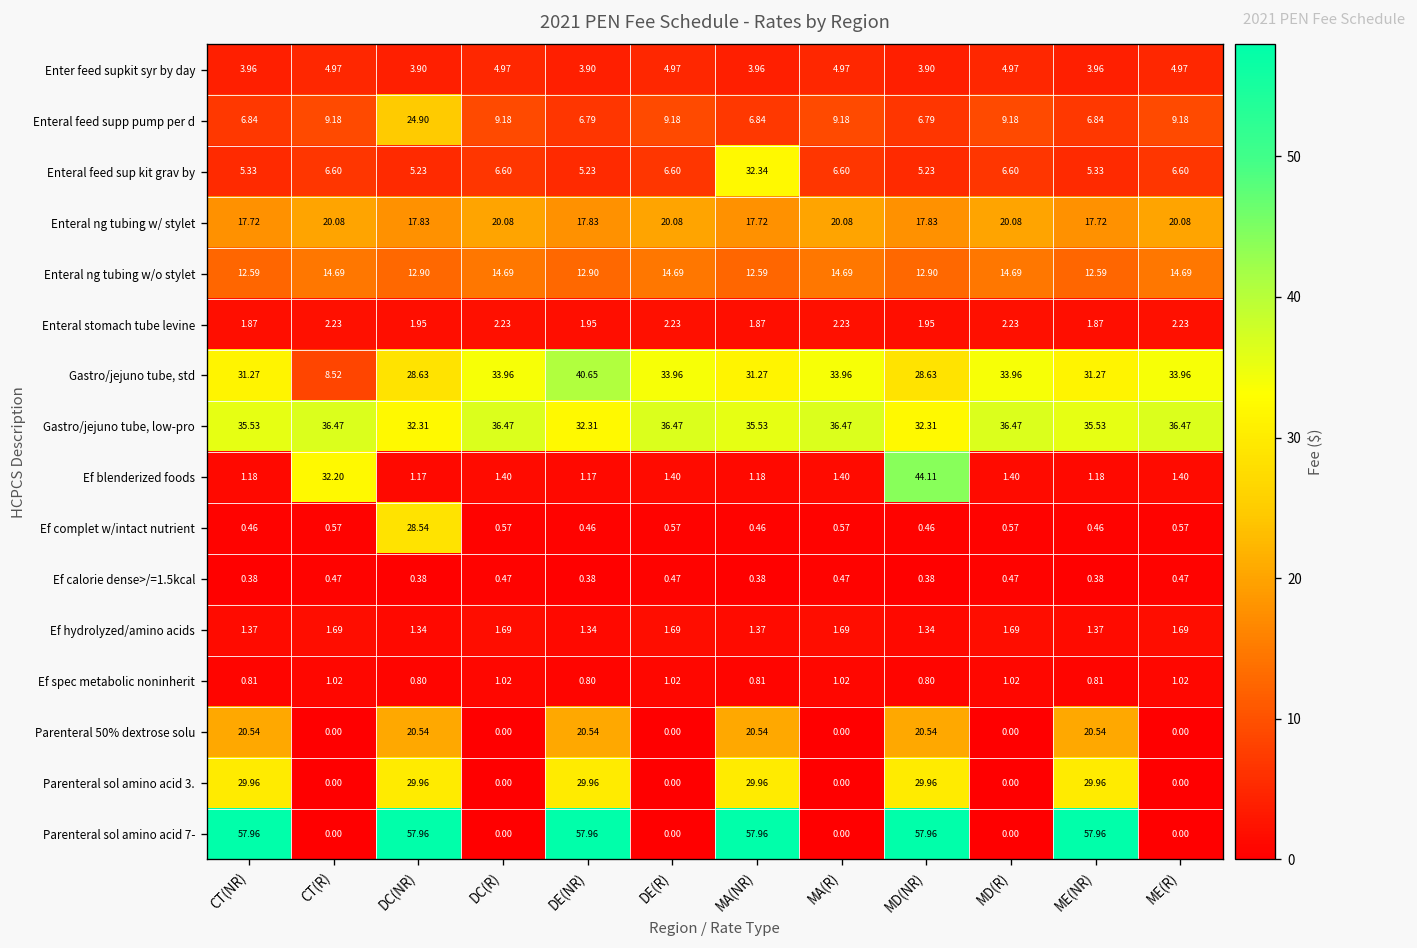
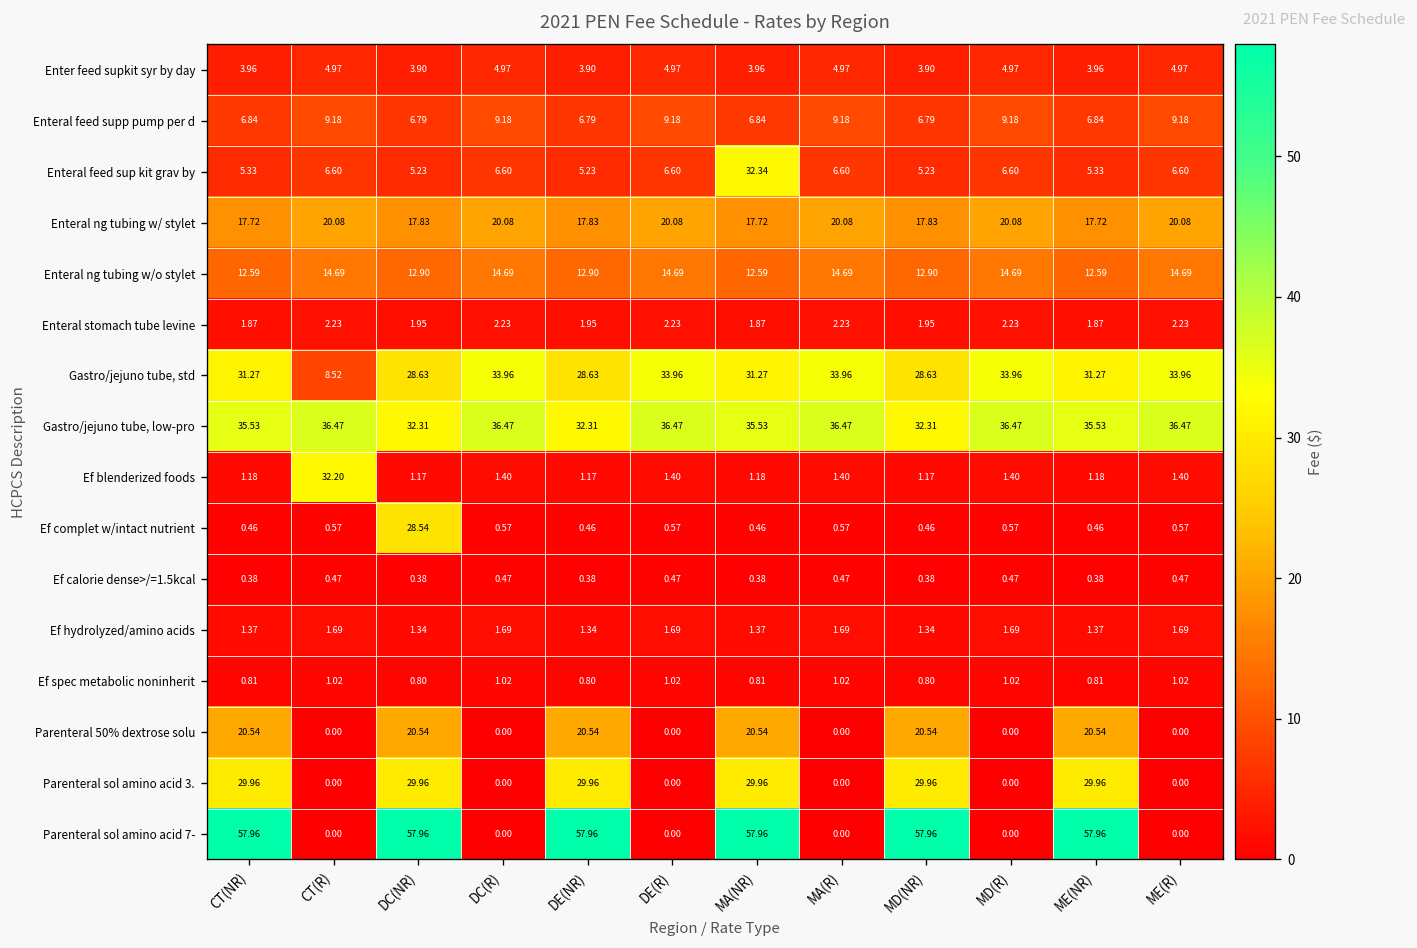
  {
    "Enter feed supkit syr by day": {
      "CT(NR)": 3.96,
      "CT(R)": 4.97,
      "DC(NR)": 3.90,
      "DC(R)": 4.97,
      "DE(NR)": 3.90,
      "DE(R)": 4.97,
      "MA(NR)": 3.96,
      "MA(R)": 4.97,
      "MD(NR)": 3.90,
      "MD(R)": 4.97,
      "ME(NR)": 3.96,
      "ME(R)": 4.97
    },
    "Enteral feed supp pump per d": {
      "CT(NR)": 6.84,
      "CT(R)": 9.18,
-     "DC(NR)": 24.90,
+     "DC(NR)": 6.79,
      "DC(R)": 9.18,
      "DE(NR)": 6.79,
      "DE(R)": 9.18,
      "MA(NR)": 6.84,
      "MA(R)": 9.18,
      "MD(NR)": 6.79,
      "MD(R)": 9.18,
      "ME(NR)": 6.84,
      "ME(R)": 9.18
    },
    "Enteral feed sup kit grav by": {
      "CT(NR)": 5.33,
      "CT(R)": 6.60,
      "DC(NR)": 5.23,
      "DC(R)": 6.60,
      "DE(NR)": 5.23,
      "DE(R)": 6.60,
      "MA(NR)": 32.34,
      "MA(R)": 6.60,
      "MD(NR)": 5.23,
      "MD(R)": 6.60,
      "ME(NR)": 5.33,
      "ME(R)": 6.60
    },
    "Enteral ng tubing w/ stylet": {
      "CT(NR)": 17.72,
      "CT(R)": 20.08,
      "DC(NR)": 17.83,
      "DC(R)": 20.08,
      "DE(NR)": 17.83,
      "DE(R)": 20.08,
      "MA(NR)": 17.72,
      "MA(R)": 20.08,
      "MD(NR)": 17.83,
      "MD(R)": 20.08,
      "ME(NR)": 17.72,
      "ME(R)": 20.08
    },
    "Enteral ng tubing w/o stylet": {
      "CT(NR)": 12.59,
      "CT(R)": 14.69,
      "DC(NR)": 12.90,
      "DC(R)": 14.69,
      "DE(NR)": 12.90,
      "DE(R)": 14.69,
      "MA(NR)": 12.59,
      "MA(R)": 14.69,
      "MD(NR)": 12.90,
      "MD(R)": 14.69,
      "ME(NR)": 12.59,
      "ME(R)": 14.69
    },
    "Enteral stomach tube levine": {
      "CT(NR)": 1.87,
      "CT(R)": 2.23,
      "DC(NR)": 1.95,
      "DC(R)": 2.23,
      "DE(NR)": 1.95,
      "DE(R)": 2.23,
      "MA(NR)": 1.87,
      "MA(R)": 2.23,
      "MD(NR)": 1.95,
      "MD(R)": 2.23,
      "ME(NR)": 1.87,
      "ME(R)": 2.23
    },
    "Gastro/jejuno tube, std": {
      "CT(NR)": 31.27,
      "CT(R)": 8.52,
      "DC(NR)": 28.63,
      "DC(R)": 33.96,
-     "DE(NR)": 40.65,
+     "DE(NR)": 28.63,
      "DE(R)": 33.96,
      "MA(NR)": 31.27,
      "MA(R)": 33.96,
      "MD(NR)": 28.63,
      "MD(R)": 33.96,
      "ME(NR)": 31.27,
      "ME(R)": 33.96
    },
    "Gastro/jejuno tube, low-pro": {
      "CT(NR)": 35.53,
      "CT(R)": 36.47,
      "DC(NR)": 32.31,
      "DC(R)": 36.47,
      "DE(NR)": 32.31,
      "DE(R)": 36.47,
      "MA(NR)": 35.53,
      "MA(R)": 36.47,
      "MD(NR)": 32.31,
      "MD(R)": 36.47,
      "ME(NR)": 35.53,
      "ME(R)": 36.47
    },
    "Ef blenderized foods": {
      "CT(NR)": 1.18,
      "CT(R)": 32.20,
      "DC(NR)": 1.17,
      "DC(R)": 1.40,
      "DE(NR)": 1.17,
      "DE(R)": 1.40,
      "MA(NR)": 1.18,
      "MA(R)": 1.40,
-     "MD(NR)": 44.11,
+     "MD(NR)": 1.17,
      "MD(R)": 1.40,
      "ME(NR)": 1.18,
      "ME(R)": 1.40
    },
    "Ef complet w/intact nutrient": {
      "CT(NR)": 0.46,
      "CT(R)": 0.57,
      "DC(NR)": 28.54,
      "DC(R)": 0.57,
      "DE(NR)": 0.46,
      "DE(R)": 0.57,
      "MA(NR)": 0.46,
      "MA(R)": 0.57,
      "MD(NR)": 0.46,
      "MD(R)": 0.57,
      "ME(NR)": 0.46,
      "ME(R)": 0.57
    },
    "Ef calorie dense>/=1.5kcal": {
      "CT(NR)": 0.38,
      "CT(R)": 0.47,
      "DC(NR)": 0.38,
      "DC(R)": 0.47,
      "DE(NR)": 0.38,
      "DE(R)": 0.47,
      "MA(NR)": 0.38,
      "MA(R)": 0.47,
      "MD(NR)": 0.38,
      "MD(R)": 0.47,
      "ME(NR)": 0.38,
      "ME(R)": 0.47
    },
    "Ef hydrolyzed/amino acids": {
      "CT(NR)": 1.37,
      "CT(R)": 1.69,
      "DC(NR)": 1.34,
      "DC(R)": 1.69,
      "DE(NR)": 1.34,
      "DE(R)": 1.69,
      "MA(NR)": 1.37,
      "MA(R)": 1.69,
      "MD(NR)": 1.34,
      "MD(R)": 1.69,
      "ME(NR)": 1.37,
      "ME(R)": 1.69
    },
    "Ef spec metabolic noninherit": {
      "CT(NR)": 0.81,
      "CT(R)": 1.02,
      "DC(NR)": 0.80,
      "DC(R)": 1.02,
      "DE(NR)": 0.80,
      "DE(R)": 1.02,
      "MA(NR)": 0.81,
      "MA(R)": 1.02,
      "MD(NR)": 0.80,
      "MD(R)": 1.02,
      "ME(NR)": 0.81,
      "ME(R)": 1.02
    },
    "Parenteral 50% dextrose solu": {
      "CT(NR)": 20.54,
      "CT(R)": 0.00,
      "DC(NR)": 20.54,
      "DC(R)": 0.00,
      "DE(NR)": 20.54,
      "DE(R)": 0.00,
      "MA(NR)": 20.54,
      "MA(R)": 0.00,
      "MD(NR)": 20.54,
      "MD(R)": 0.00,
      "ME(NR)": 20.54,
      "ME(R)": 0.00
    },
    "Parenteral sol amino acid 3.": {
      "CT(NR)": 29.96,
      "CT(R)": 0.00,
      "DC(NR)": 29.96,
      "DC(R)": 0.00,
      "DE(NR)": 29.96,
      "DE(R)": 0.00,
      "MA(NR)": 29.96,
      "MA(R)": 0.00,
      "MD(NR)": 29.96,
      "MD(R)": 0.00,
      "ME(NR)": 29.96,
      "ME(R)": 0.00
    },
    "Parenteral sol amino acid 7-": {
      "CT(NR)": 57.96,
      "CT(R)": 0.00,
      "DC(NR)": 57.96,
      "DC(R)": 0.00,
      "DE(NR)": 57.96,
      "DE(R)": 0.00,
      "MA(NR)": 57.96,
      "MA(R)": 0.00,
      "MD(NR)": 57.96,
      "MD(R)": 0.00,
      "ME(NR)": 57.96,
      "ME(R)": 0.00
    }
  }
